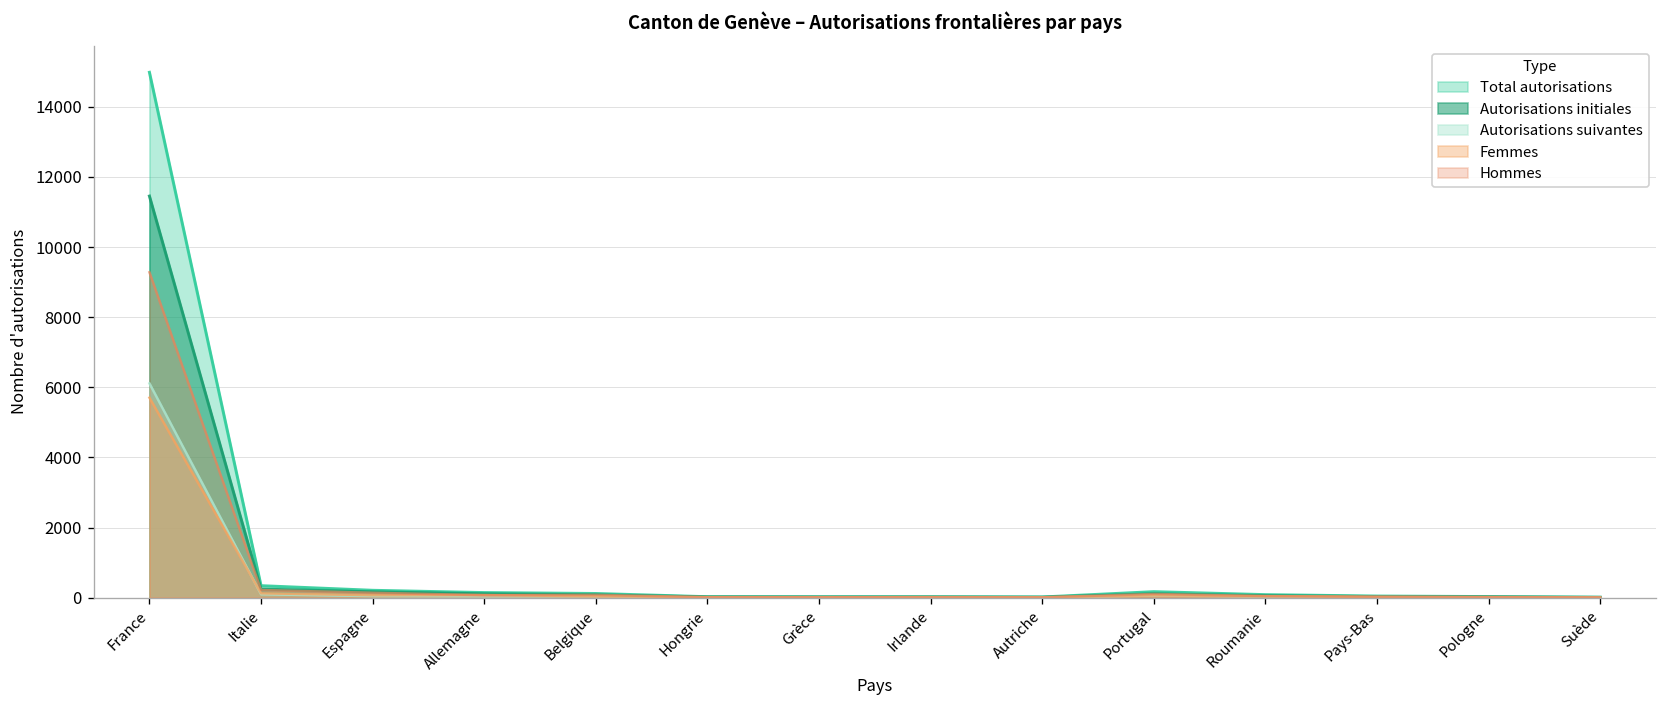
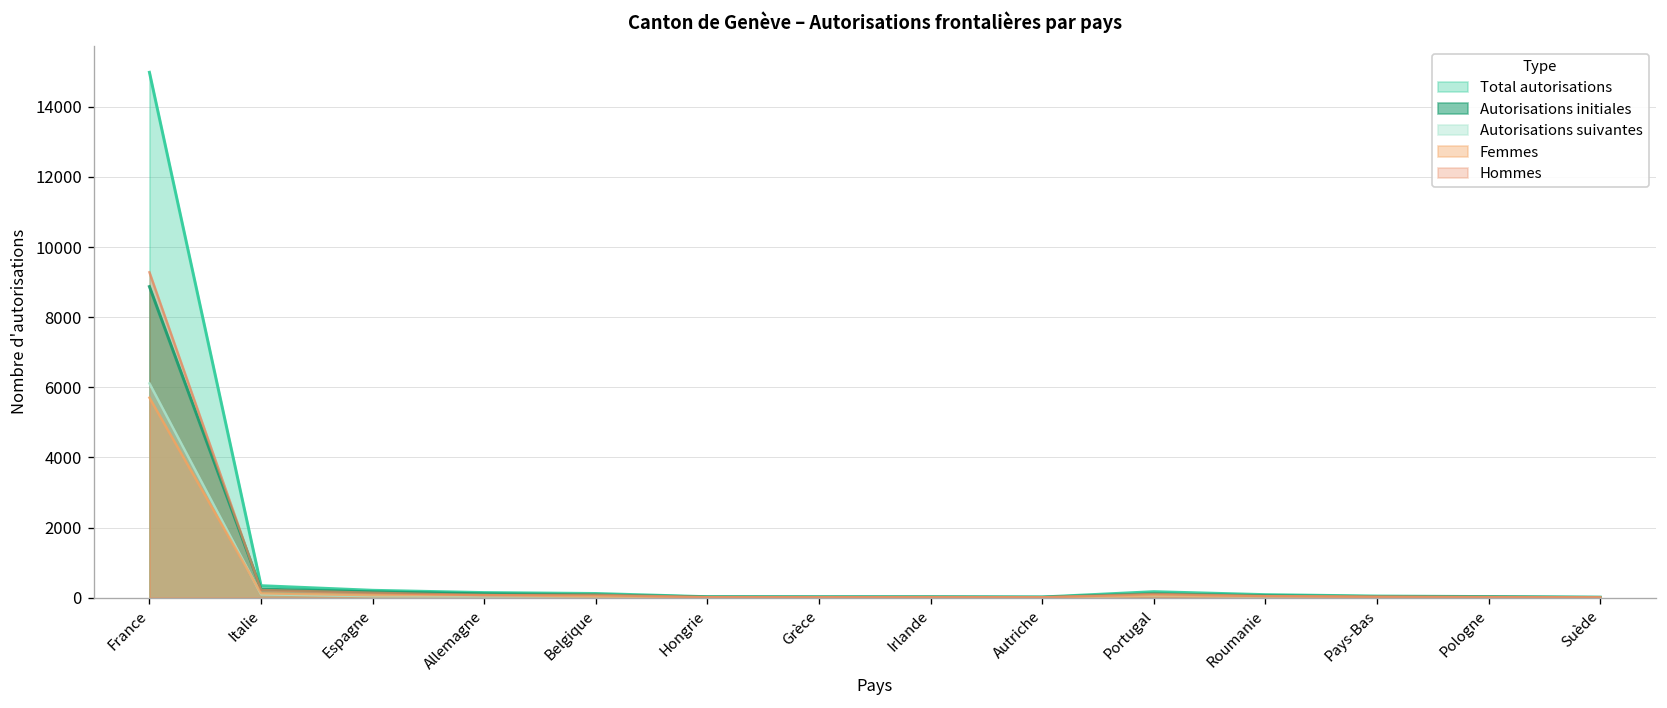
  {
    "Autorisations initiales": {
-     "France": 11500
+     "France": 8900
    }
  }
